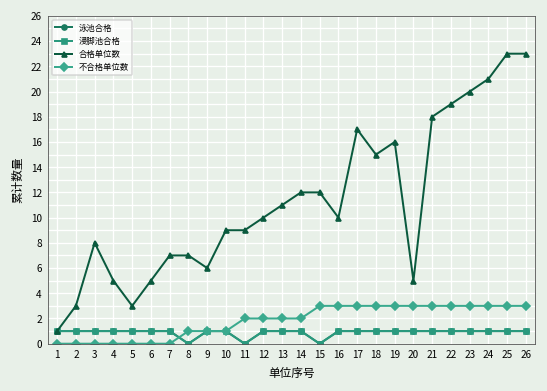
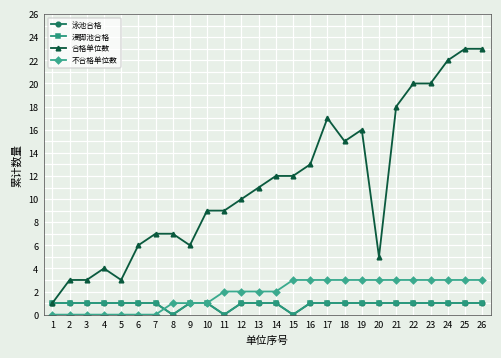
  {
    "合格单位数": {
      "2": 3,
-     "3": 8,
-     "4": 5,
+     "3": 3,
+     "4": 4,
      "5": 3,
-     "6": 5,
+     "6": 6,
      "7": 7,
      "8": 7,
      "9": 6,
      "10": 9,
      "11": 9,
      "12": 10,
      "13": 11,
      "14": 12,
      "15": 12,
-     "16": 10,
+     "16": 13,
      "17": 17,
      "18": 15,
      "19": 16,
      "20": 5,
      "21": 18,
-     "22": 19,
+     "22": 20,
      "23": 20,
-     "24": 21,
+     "24": 22,
      "25": 23,
      "26": 23
    }
  }
